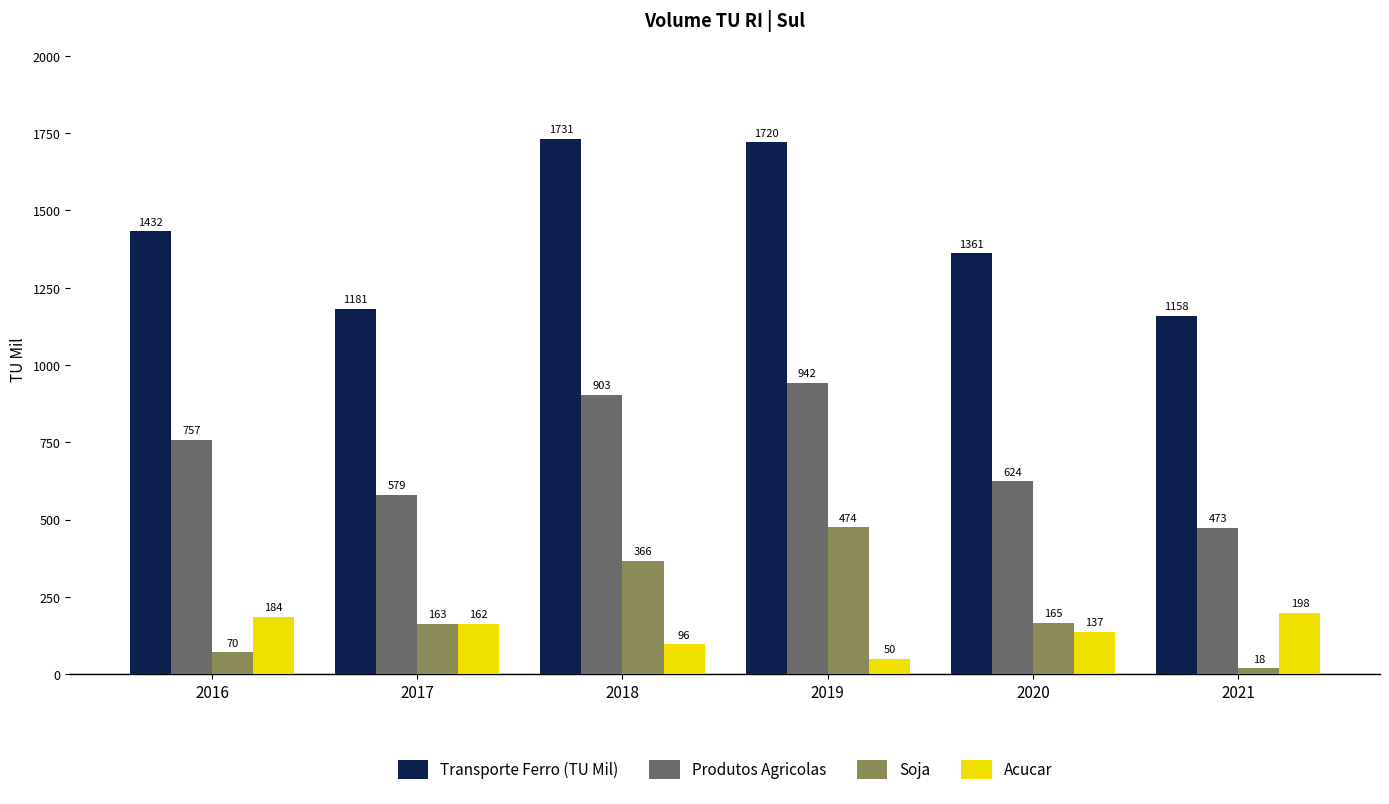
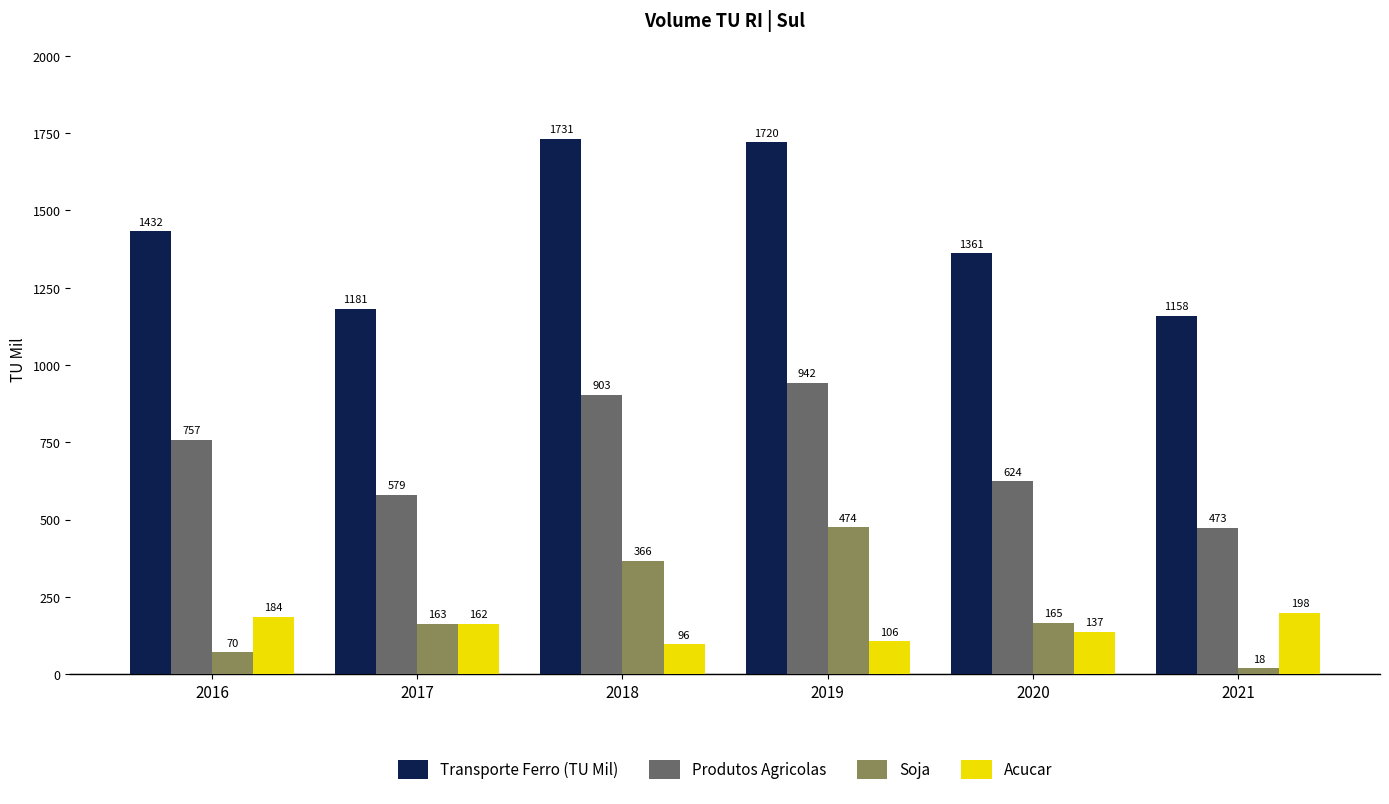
  {
    "Transporte Ferro (TU Mil)": {
      "2016": 1432,
      "2017": 1181,
      "2018": 1731,
      "2019": 1720,
      "2020": 1361,
      "2021": 1158
    },
    "Acucar": {
      "2016": 184,
      "2017": 162,
      "2018": 96,
-     "2019": 50,
+     "2019": 106,
      "2020": 137,
      "2021": 198
    }
  }
